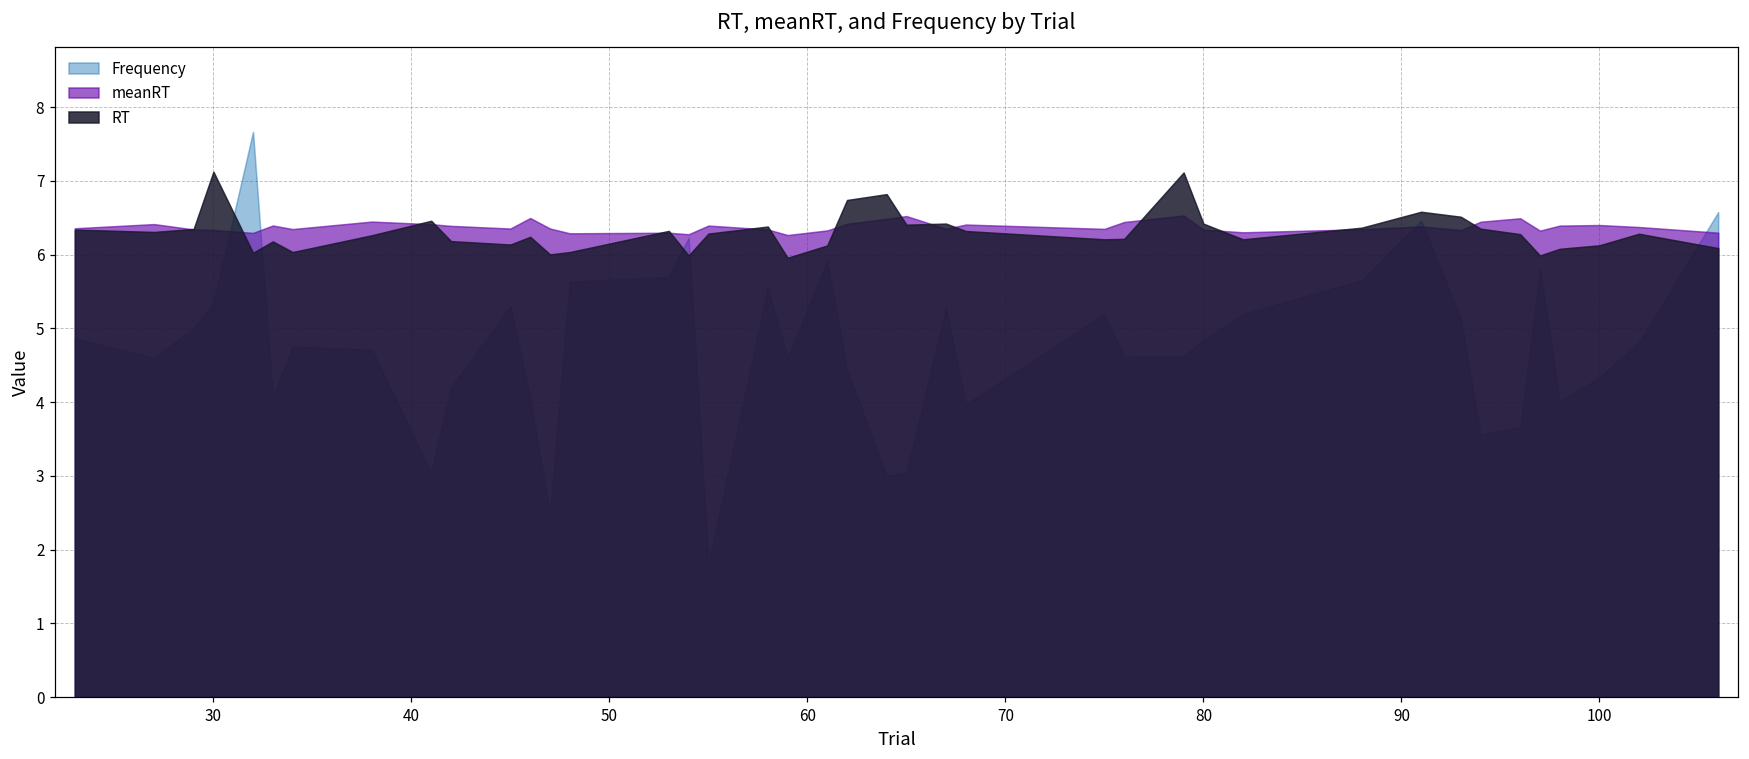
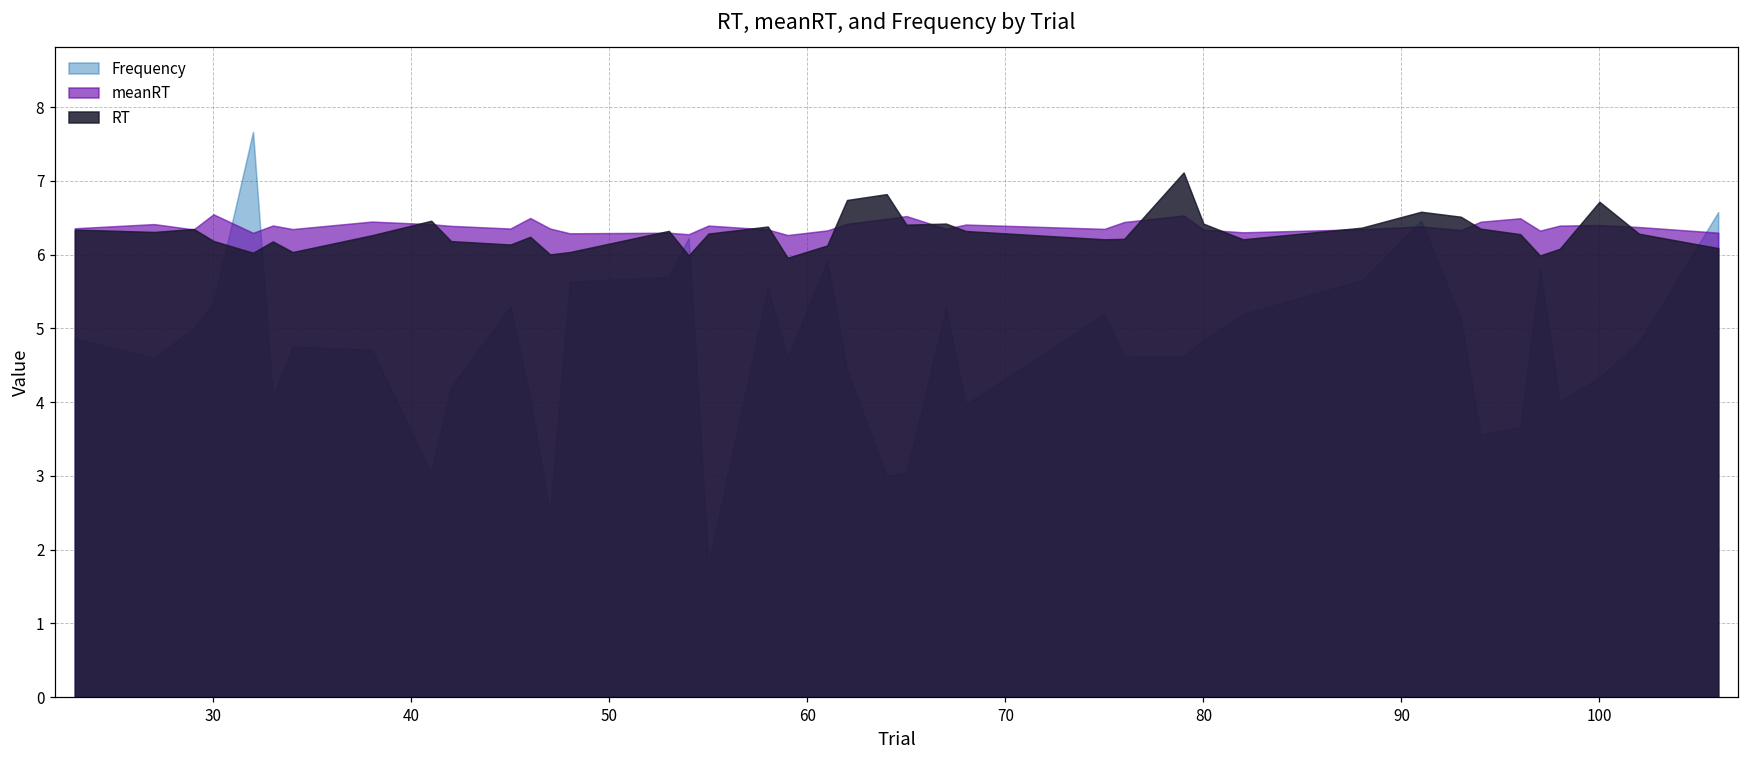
  {
    "Frequency": {
      "30": 5.3,
      "80": 4.8,
      "100": 4.3
    },
    "meanRT": {
-     "30": 6.3,
+     "30": 6.5,
      "80": 6.3,
      "100": 6.4
    },
    "RT": {
-     "30": 7.1,
+     "30": 6.2,
      "80": 6.4,
-     "100": 6.1
+     "100": 6.7
    }
  }
